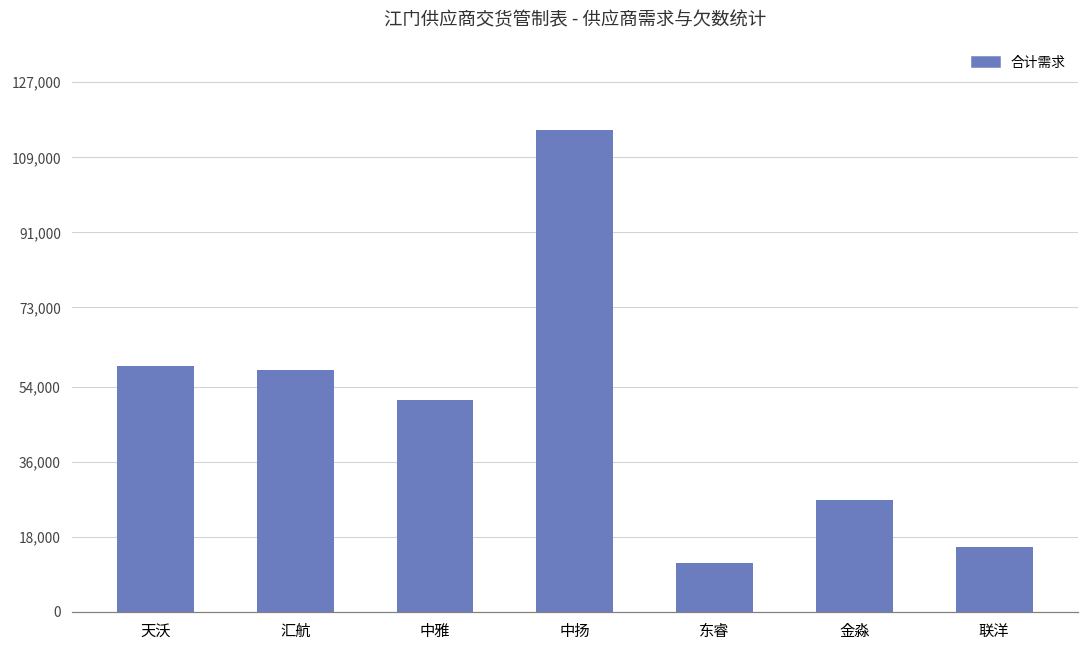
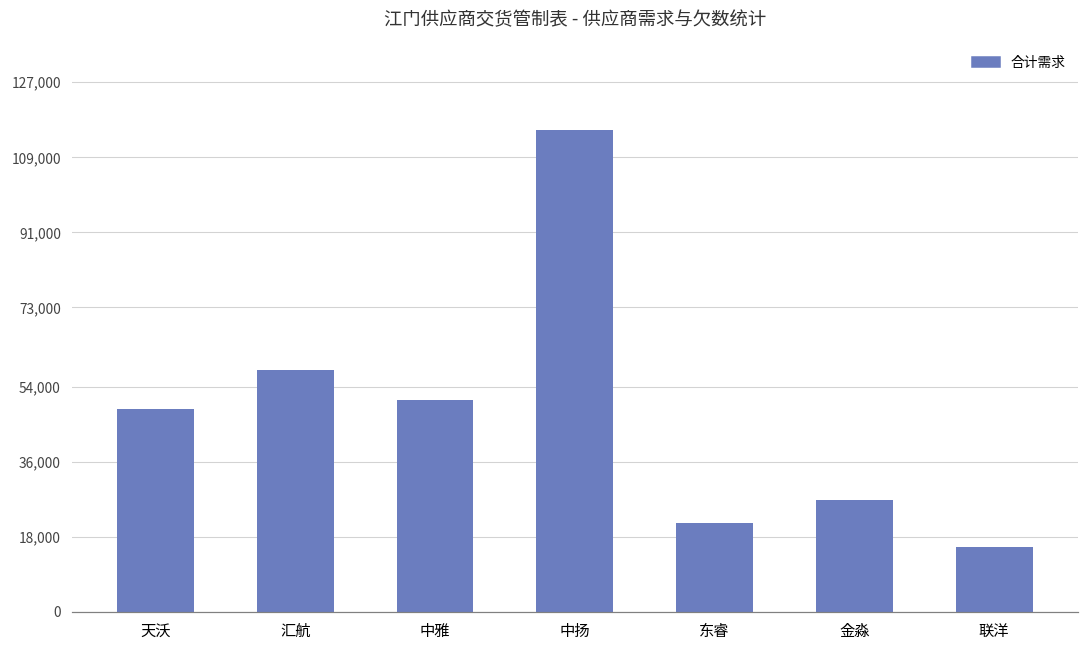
  {
-   "天沃": "59,000",
+   "天沃": "49,000",
    "汇航": "58,000",
    "中雅": "51,000",
    "中扬": "115,000",
-   "东睿": "12,000",
+   "东睿": "21,000",
    "金淼": "27,000",
    "联洋": "15,000"
  }
